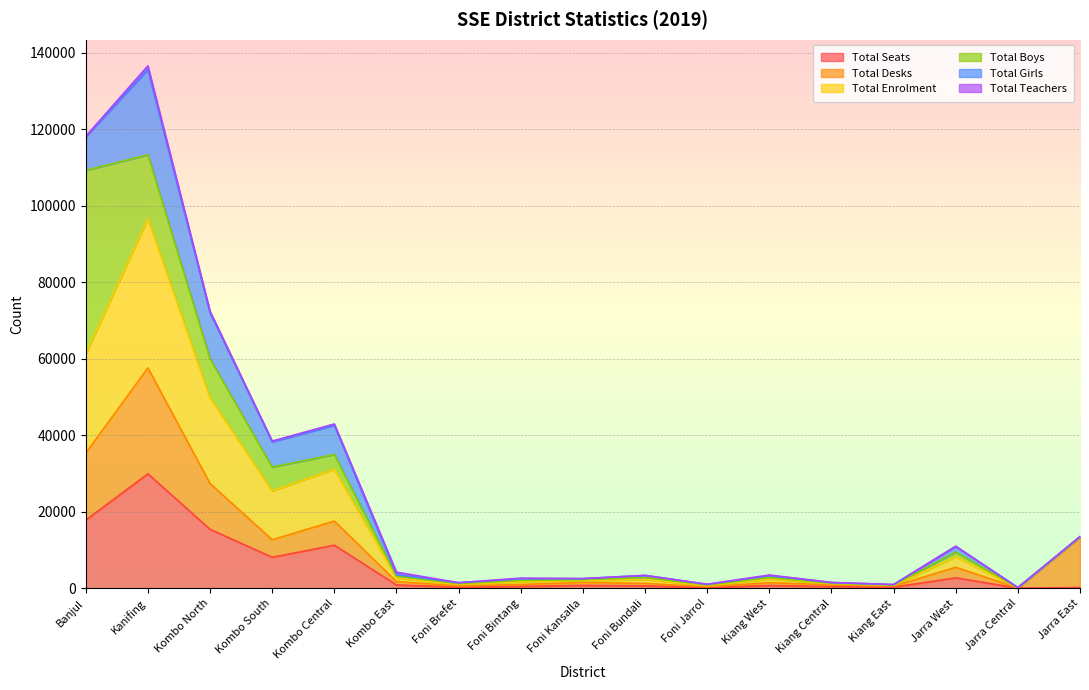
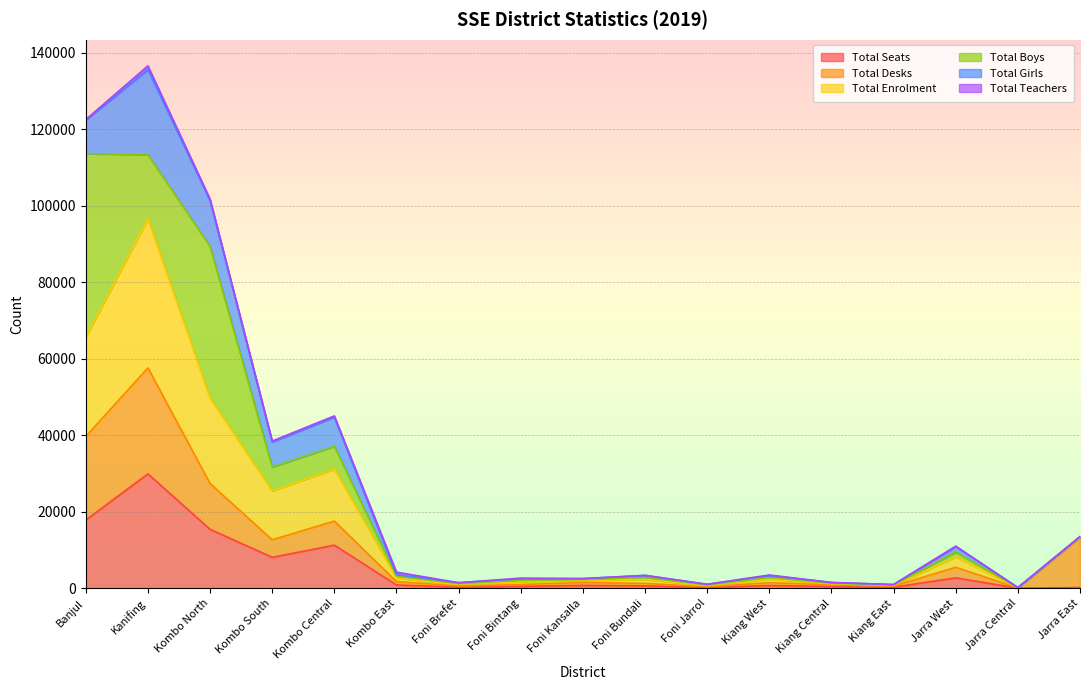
  {
    "Total Seats": {
      "Banjul": 18000,
      "Kanifing": 30000,
      "Kombo North": 15000,
      "Kombo South": 8000,
      "Kombo Central": 11000,
      "Kombo East": 1000,
      "Foni Kansalla": 1000,
      "Kiang West": 1000,
      "Jarra West": 3000,
      "Jarra East": 0
    },
    "Total Desks": {
-     "Banjul": 18000,
+     "Banjul": 22000,
      "Kanifing": 28000,
      "Kombo North": 12000,
      "Kombo South": 5000,
      "Kombo Central": 6000,
      "Kombo East": 1000,
      "Kiang West": 1000,
      "Jarra West": 3000
    },
    "Total Enrolment": {
      "Banjul": 26000,
      "Kanifing": 39000,
      "Kombo North": 22000,
      "Kombo South": 13000,
      "Kombo Central": 14000,
      "Jarra West": 3000
    },
    "Total Boys": {
      "Banjul": 48000,
      "Kanifing": 17000,
-     "Kombo North": 10000,
+     "Kombo North": 40000,
      "Kombo South": 6000,
-     "Kombo Central": 4000,
+     "Kombo Central": 6000,
      "Jarra West": 1000
    },
    "Total Girls": {
      "Kanifing": 22000
    },
    "Total Teachers": {
      "Kanifing": 1000
    }
  }
